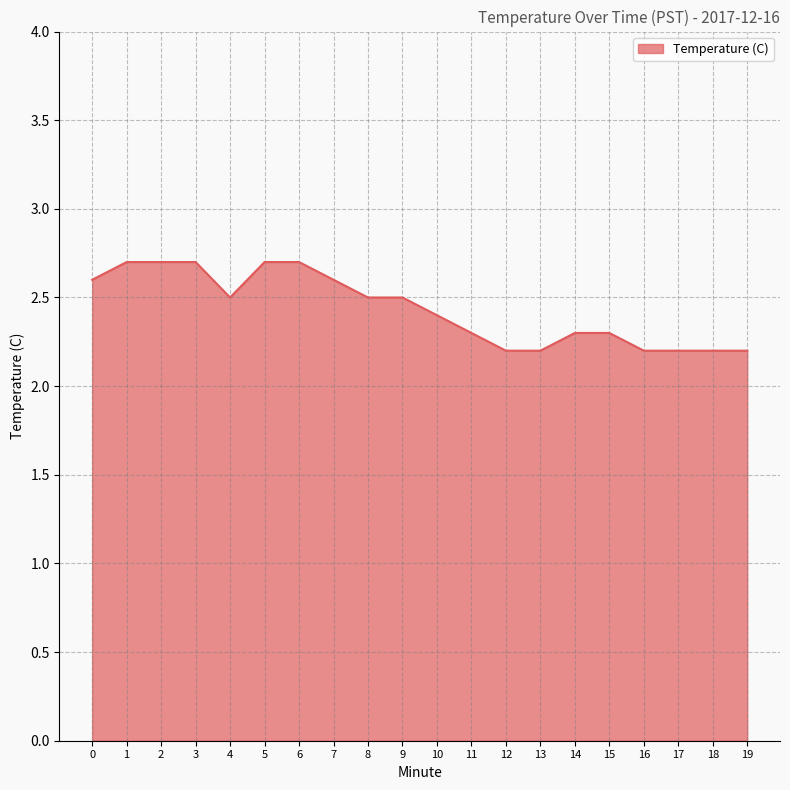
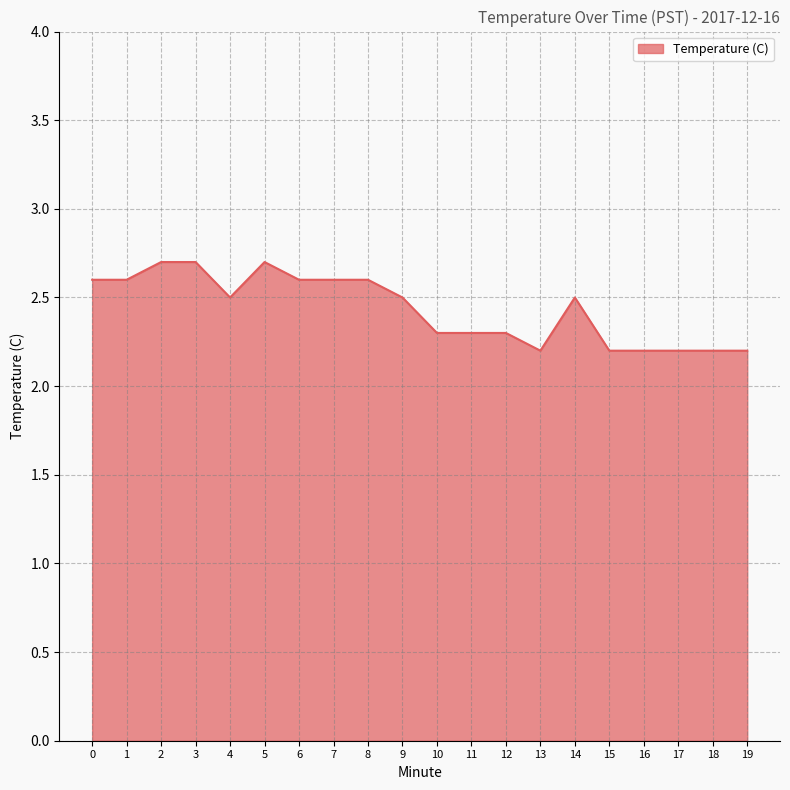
  {
    "0": 2.6,
-   "1": 2.7,
+   "1": 2.6,
    "2": 2.7,
    "3": 2.7,
    "4": 2.5,
    "5": 2.7,
-   "6": 2.7,
+   "6": 2.6,
    "7": 2.6,
-   "8": 2.5,
+   "8": 2.6,
    "9": 2.5,
-   "10": 2.4,
+   "10": 2.3,
    "11": 2.3,
-   "12": 2.2,
+   "12": 2.3,
    "13": 2.2,
-   "14": 2.3,
-   "15": 2.3,
+   "14": 2.5,
+   "15": 2.2,
    "16": 2.2,
    "17": 2.2,
    "18": 2.2,
    "19": 2.2
  }
